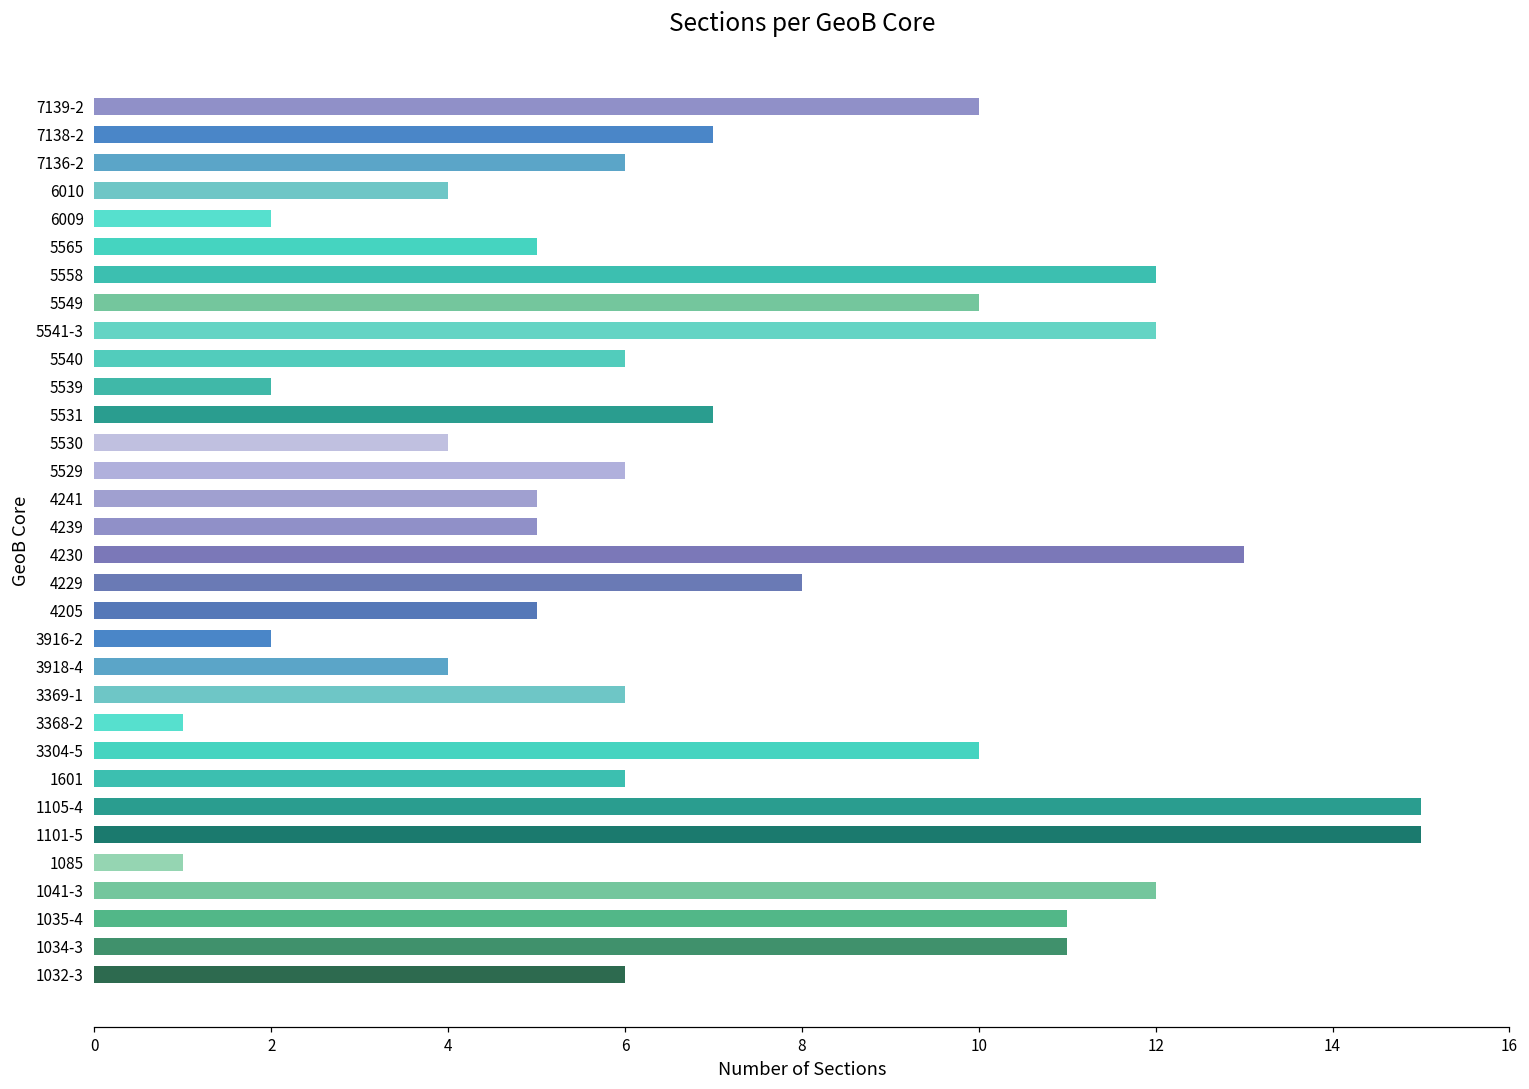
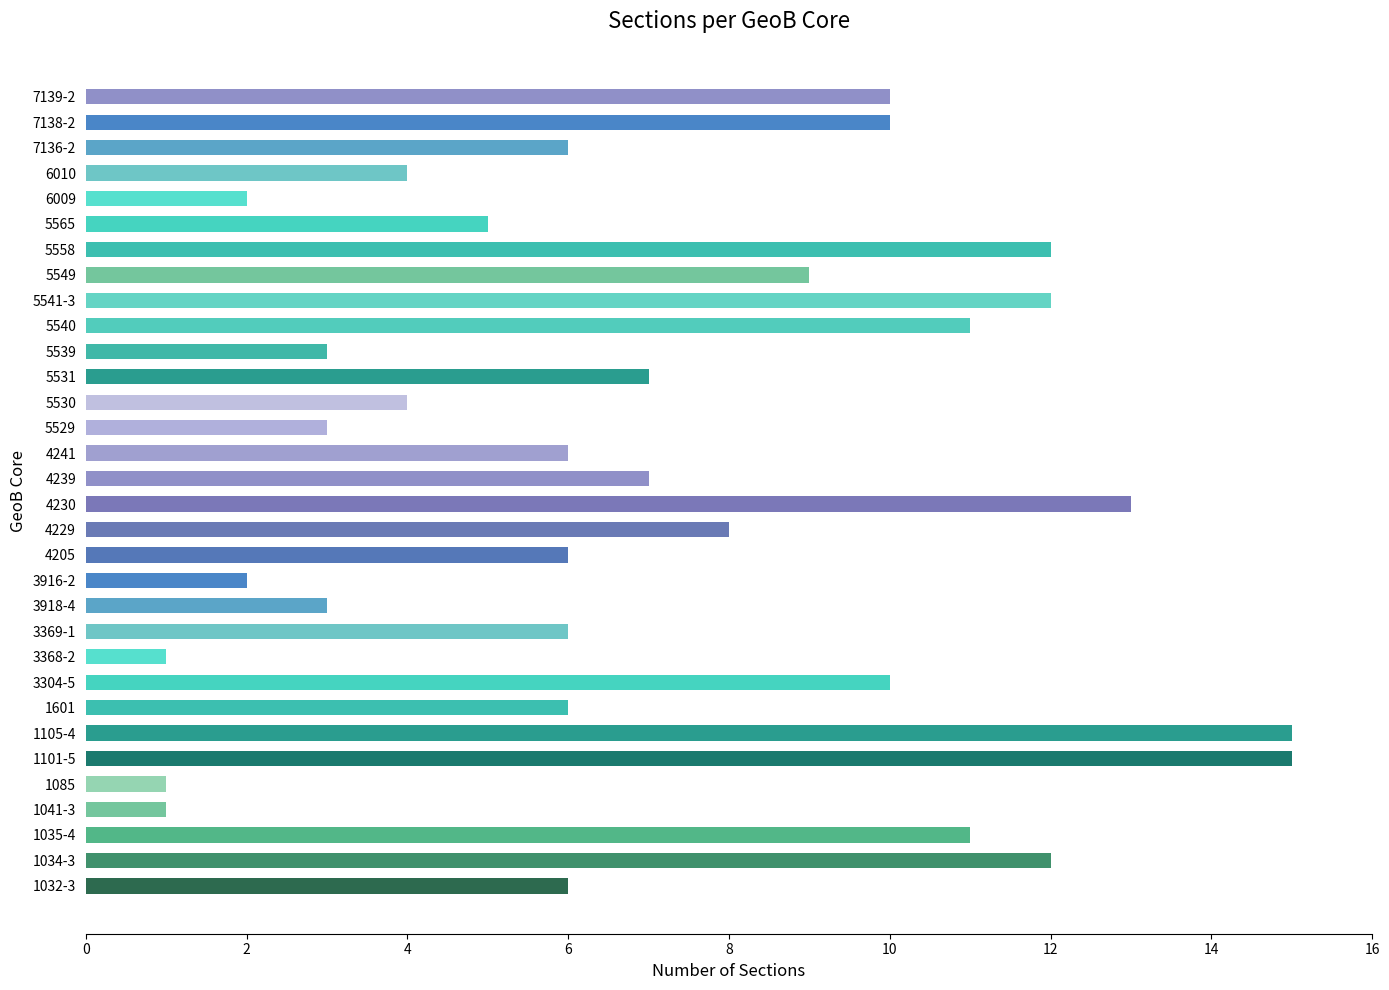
  {
    "7139-2": 10,
-   "7138-2": 7,
+   "7138-2": 10,
    "7136-2": 6,
    "6010": 4,
    "6009": 2,
    "5565": 5,
    "5558": 12,
-   "5549": 10,
+   "5549": 9,
    "5541-3": 12,
-   "5540": 6,
-   "5539": 2,
+   "5540": 11,
+   "5539": 3,
    "5531": 7,
    "5530": 4,
-   "5529": 6,
-   "4241": 5,
-   "4239": 5,
+   "5529": 3,
+   "4241": 6,
+   "4239": 7,
    "4230": 13,
    "4229": 8,
-   "4205": 5,
+   "4205": 6,
    "3916-2": 2,
-   "3918-4": 4,
+   "3918-4": 3,
    "3369-1": 6,
    "3368-2": 1,
    "3304-5": 10,
    "1601": 6,
    "1105-4": 15,
    "1101-5": 15,
    "1085": 1,
-   "1041-3": 12,
+   "1041-3": 1,
    "1035-4": 11,
-   "1034-3": 11,
+   "1034-3": 12,
    "1032-3": 6
  }
